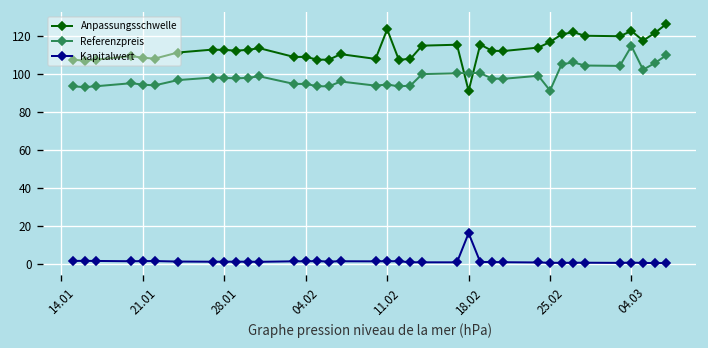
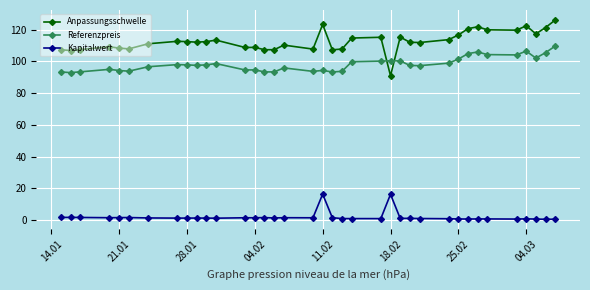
  {
    "Anpassungsschwelle": {
      "28.01": 112,
      "04.02": 109,
      "11.02": 123,
      "18.02": 91,
      "25.02": 117,
      "04.03": 122
    },
    "Referenzpreis": {
      "21.01": 94,
      "28.01": 98,
      "04.02": 95,
      "11.02": 94,
      "18.02": 100,
-     "25.02": 91,
-     "04.03": 115
+     "25.02": 101,
+     "04.03": 107
    },
    "Kapitalwert": {
      "21.01": 1,
      "28.01": 1,
      "04.02": 1,
-     "11.02": 1,
+     "11.02": 16,
      "18.02": 16,
      "25.02": 1,
      "04.03": 1
    }
  }
